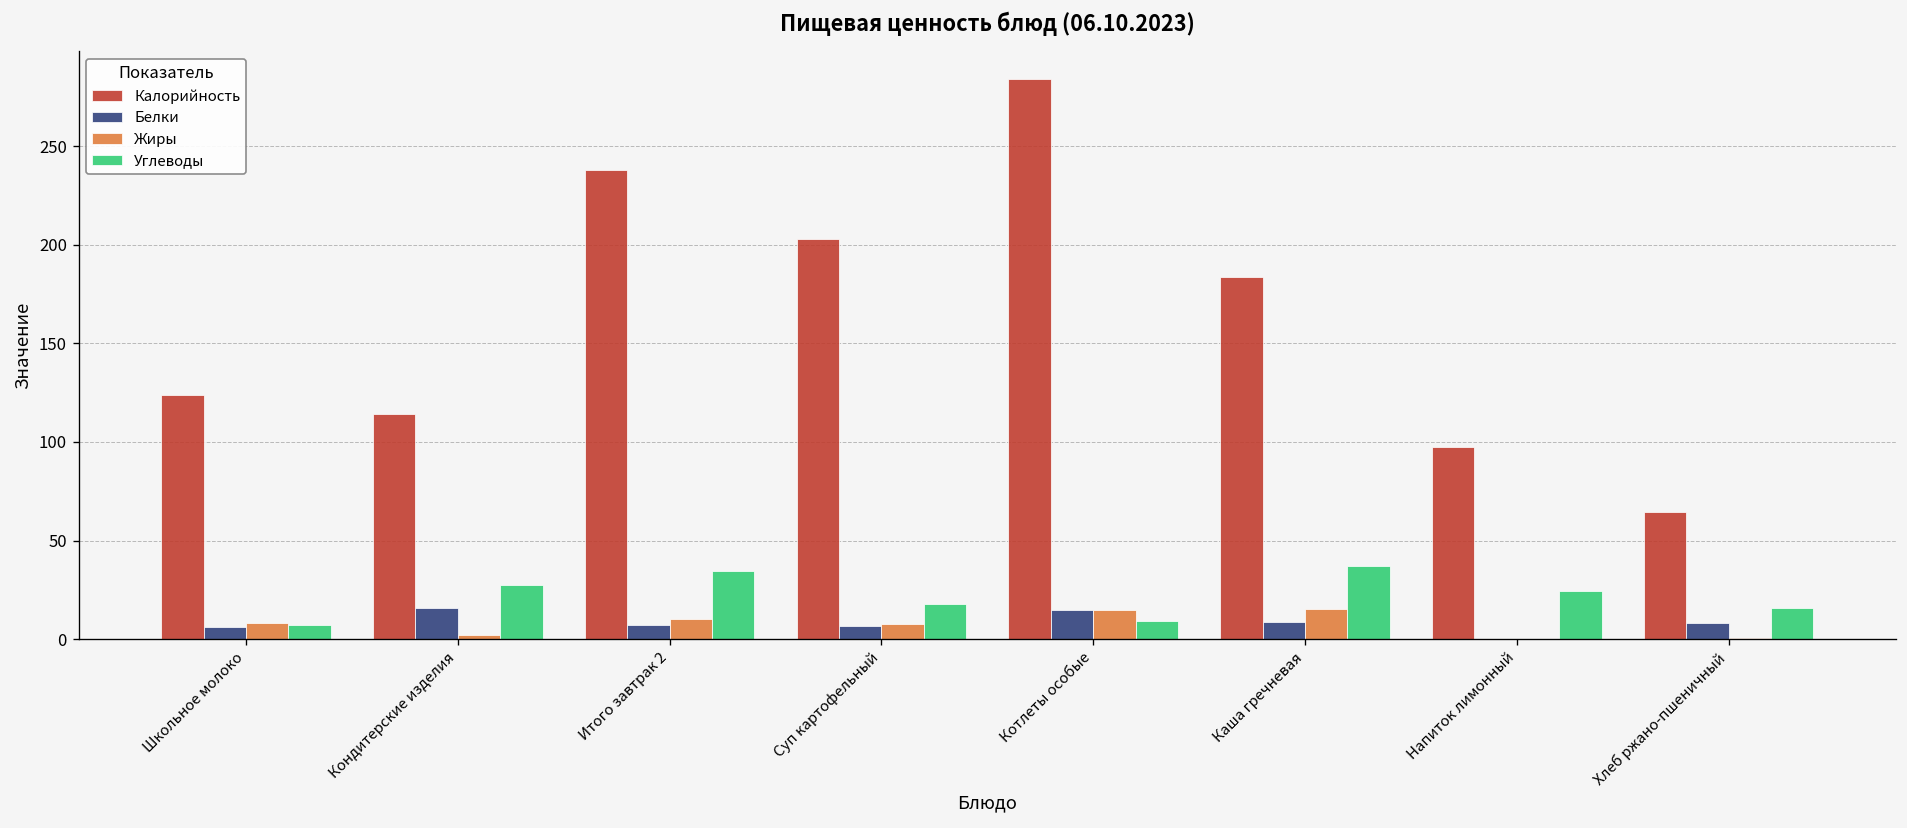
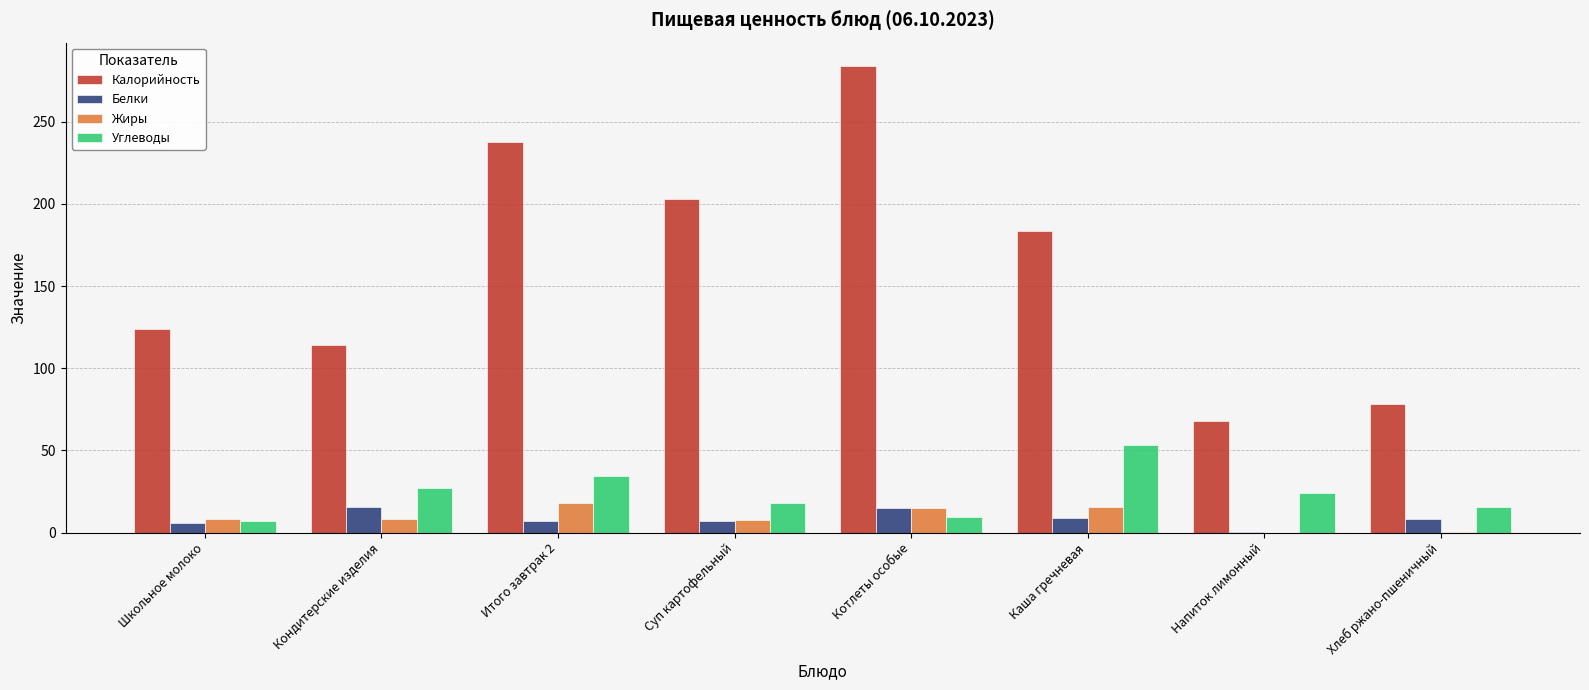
  {
    "Калорийность": {
      "Школьное молоко": 124,
      "Кондитерские изделия": 114,
      "Итого завтрак 2": 238,
      "Суп картофельный": 203,
      "Котлеты особые": 284,
      "Каша гречневая": 184,
-     "Напиток лимонный": 98,
-     "Хлеб ржано-пшеничный": 65
+     "Напиток лимонный": 68,
+     "Хлеб ржано-пшеничный": 78
    },
    "Белки": {
      "Школьное молоко": 6,
      "Кондитерские изделия": 16,
      "Итого завтрак 2": 7,
      "Суп картофельный": 7,
      "Котлеты особые": 15,
      "Каша гречневая": 9,
      "Хлеб ржано-пшеничный": 8
    },
    "Жиры": {
      "Школьное молоко": 8,
-     "Кондитерские изделия": 2,
-     "Итого завтрак 2": 10,
+     "Кондитерские изделия": 8,
+     "Итого завтрак 2": 18,
      "Суп картофельный": 8,
      "Котлеты особые": 15,
      "Каша гречневая": 16,
      "Напиток лимонный": 0
    },
    "Углеводы": {
      "Школьное молоко": 7,
      "Кондитерские изделия": 27,
      "Итого завтрак 2": 34,
      "Суп картофельный": 18,
      "Котлеты особые": 9,
-     "Каша гречневая": 37,
+     "Каша гречневая": 54,
      "Напиток лимонный": 24,
      "Хлеб ржано-пшеничный": 16
    }
  }
